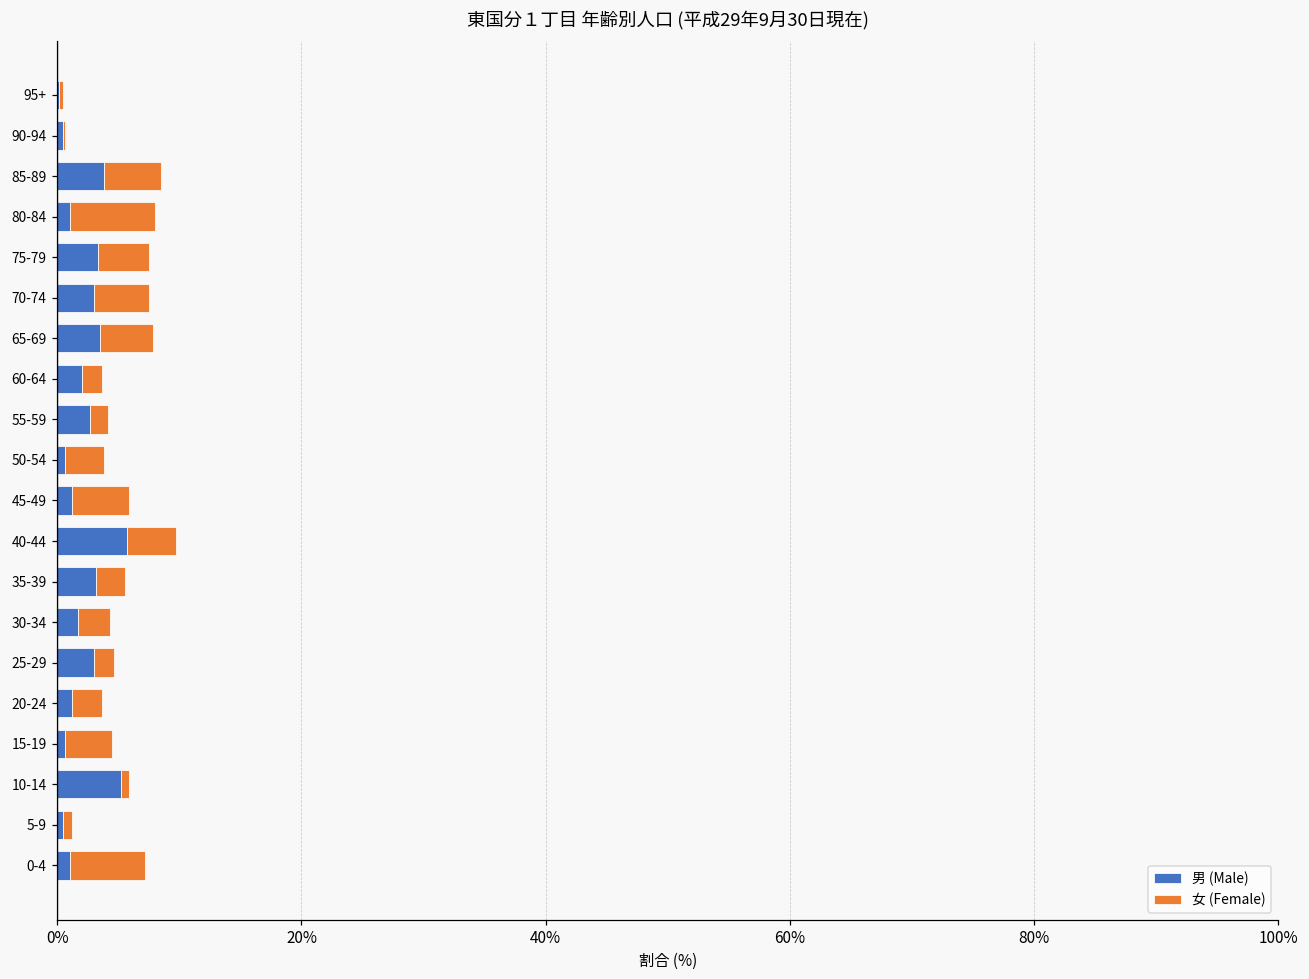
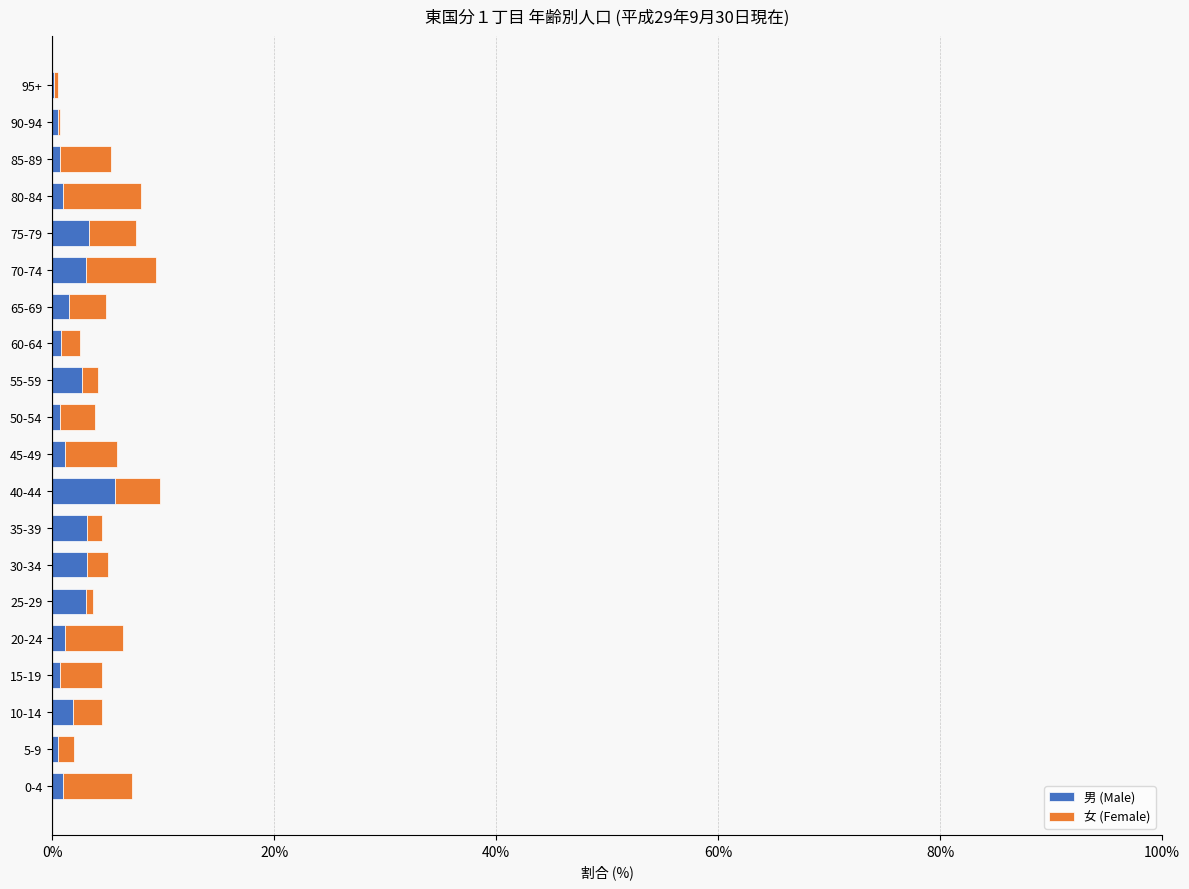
  {
    "男 (Male)": {
      "90-94": "0.5%",
-     "85-89": "3.8%",
+     "85-89": "0.7%",
      "80-84": "1.0%",
      "75-79": "3.3%",
      "70-74": "3.0%",
-     "65-69": "3.5%",
-     "60-64": "2.0%",
+     "65-69": "1.5%",
+     "60-64": "0.8%",
      "55-59": "2.7%",
      "50-54": "0.7%",
      "45-49": "1.2%",
      "40-44": "5.7%",
      "35-39": "3.2%",
-     "30-34": "1.7%",
+     "30-34": "3.2%",
      "25-29": "3.0%",
      "20-24": "1.2%",
      "15-19": "0.7%",
-     "10-14": "5.2%",
+     "10-14": "1.8%",
      "5-9": "0.5%",
      "0-4": "1.0%"
    },
    "女 (Female)": {
      "95+": "0.3%",
      "85-89": "4.7%",
      "80-84": "7.0%",
      "75-79": "4.2%",
-     "70-74": "4.5%",
-     "65-69": "4.3%",
+     "70-74": "6.4%",
+     "65-69": "3.3%",
      "60-64": "1.7%",
      "55-59": "1.5%",
      "50-54": "3.2%",
      "45-49": "4.7%",
      "40-44": "4.0%",
-     "35-39": "2.3%",
-     "30-34": "2.7%",
-     "25-29": "1.7%",
-     "20-24": "2.5%",
+     "35-39": "1.3%",
+     "30-34": "1.8%",
+     "25-29": "0.7%",
+     "20-24": "5.2%",
      "15-19": "3.8%",
-     "10-14": "0.7%",
-     "5-9": "0.7%",
+     "10-14": "2.7%",
+     "5-9": "1.5%",
      "0-4": "6.2%"
    }
  }
